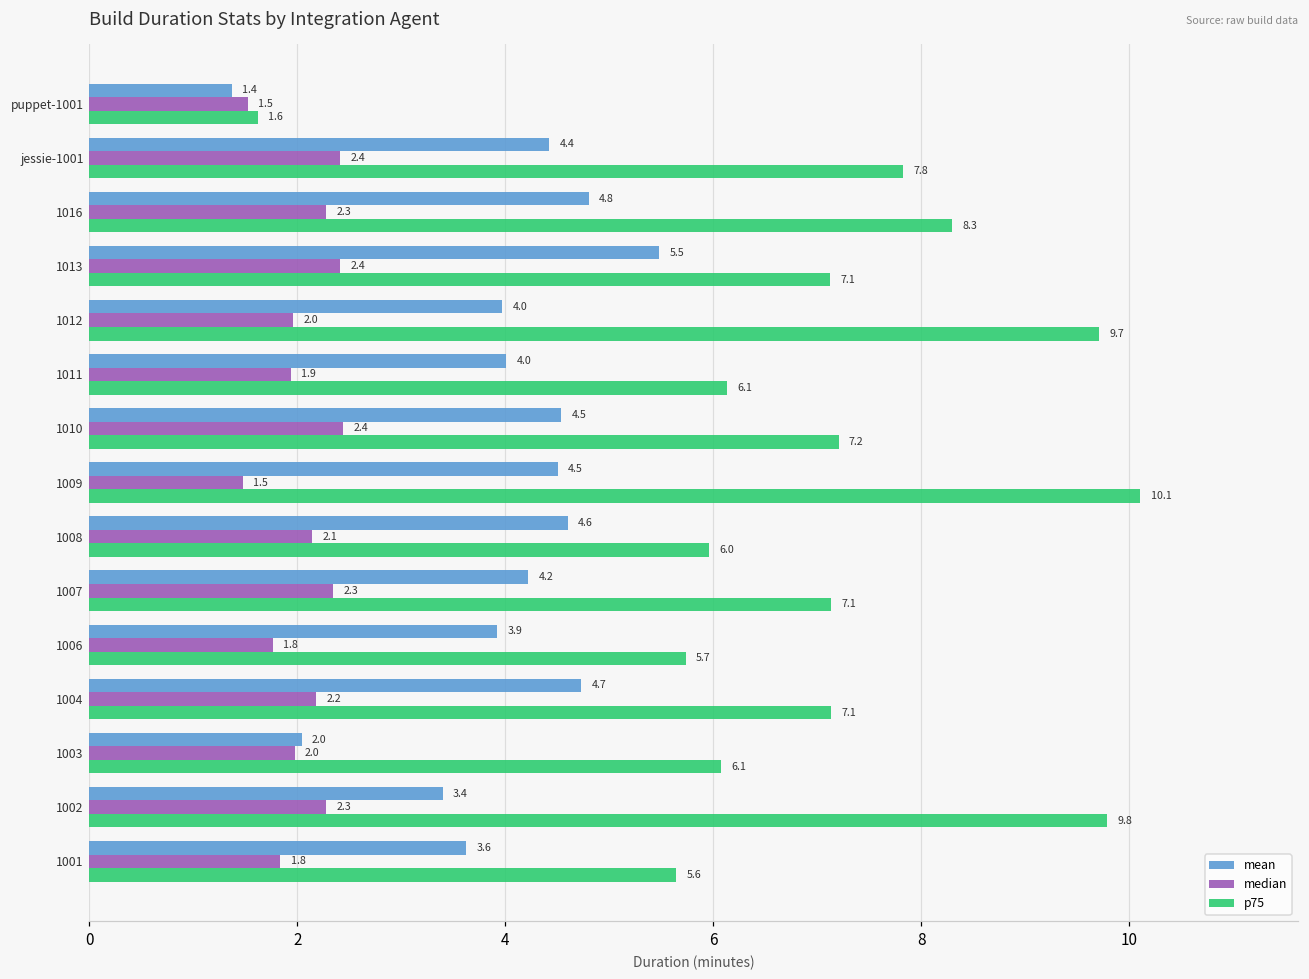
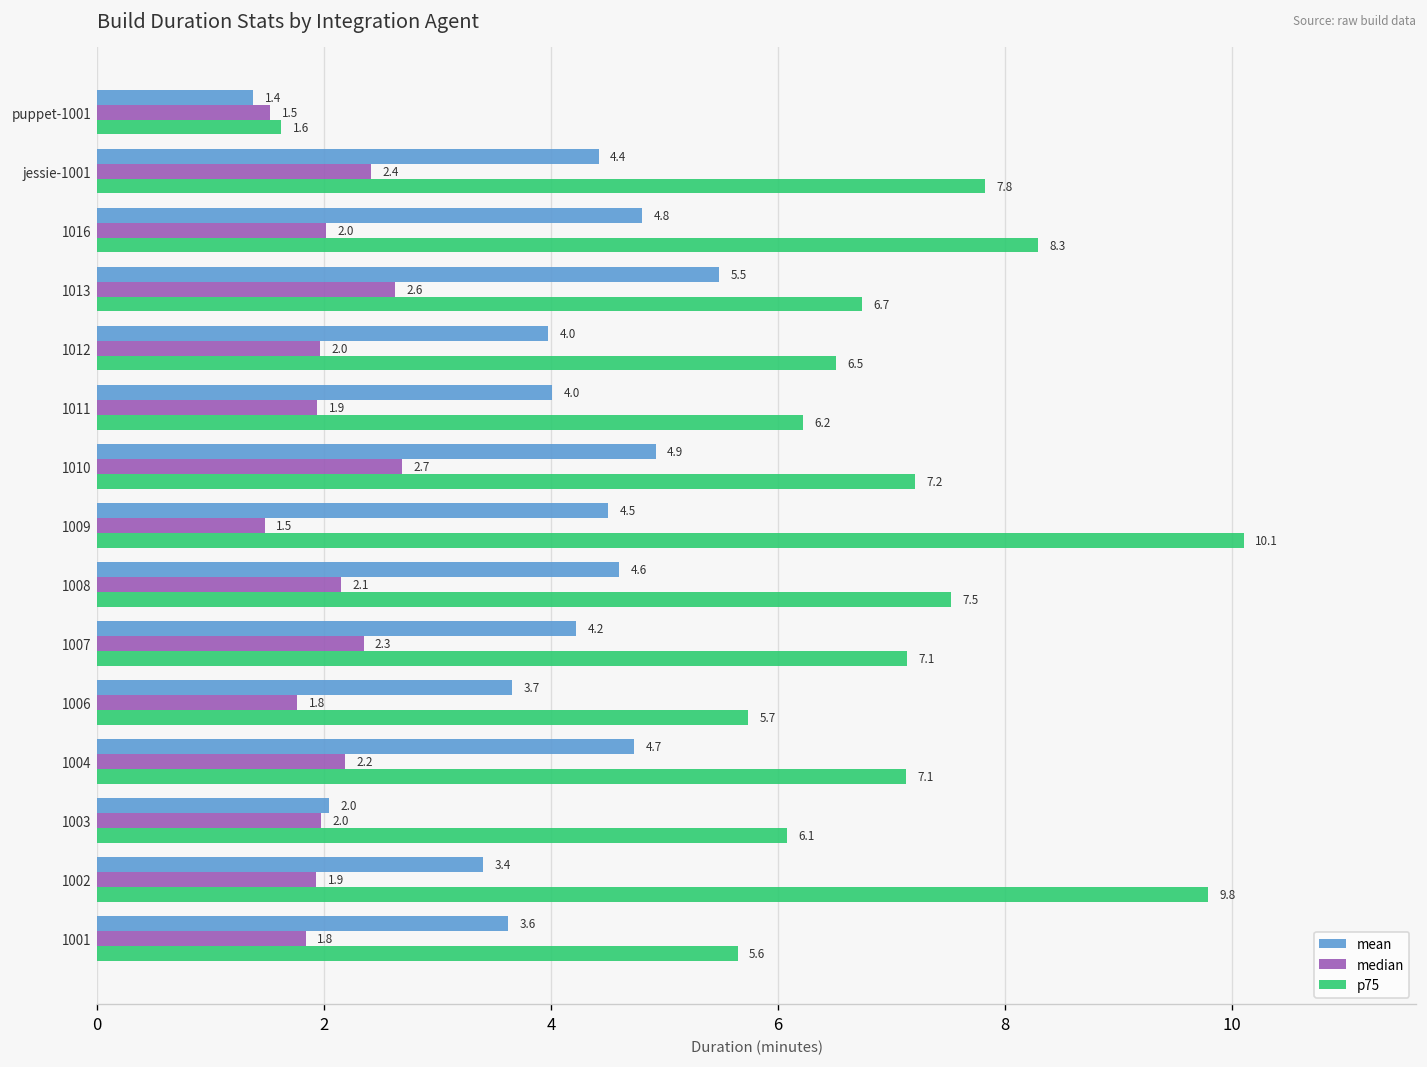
  {
    "mean": {
      "puppet-1001": 1.4,
      "jessie-1001": 4.4,
      "1016": 4.8,
      "1013": 5.5,
      "1012": 4.0,
      "1011": 4.0,
-     "1010": 4.5,
+     "1010": 4.9,
      "1009": 4.5,
      "1008": 4.6,
      "1007": 4.2,
-     "1006": 3.9,
+     "1006": 3.7,
      "1004": 4.7,
      "1003": 2.0,
      "1002": 3.4,
      "1001": 3.6
    },
    "median": {
      "puppet-1001": 1.5,
      "jessie-1001": 2.4,
-     "1016": 2.3,
-     "1013": 2.4,
+     "1016": 2.0,
+     "1013": 2.6,
      "1012": 2.0,
      "1011": 1.9,
-     "1010": 2.4,
+     "1010": 2.7,
      "1009": 1.5,
      "1008": 2.1,
      "1007": 2.3,
      "1006": 1.8,
      "1004": 2.2,
-     "1002": 2.3,
+     "1002": 1.9,
      "1001": 1.8
    },
    "p75": {
      "puppet-1001": 1.6,
      "jessie-1001": 7.8,
      "1016": 8.3,
-     "1013": 7.1,
-     "1012": 9.7,
-     "1011": 6.1,
+     "1013": 6.7,
+     "1012": 6.5,
+     "1011": 6.2,
      "1010": 7.2,
      "1009": 10.1,
-     "1008": 6.0,
+     "1008": 7.5,
      "1007": 7.1,
      "1006": 5.7,
      "1004": 7.1,
      "1003": 6.1,
      "1002": 9.8,
      "1001": 5.6
    }
  }
